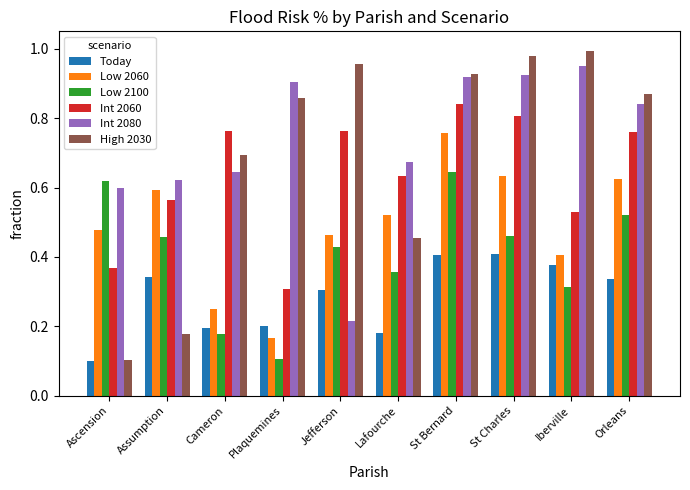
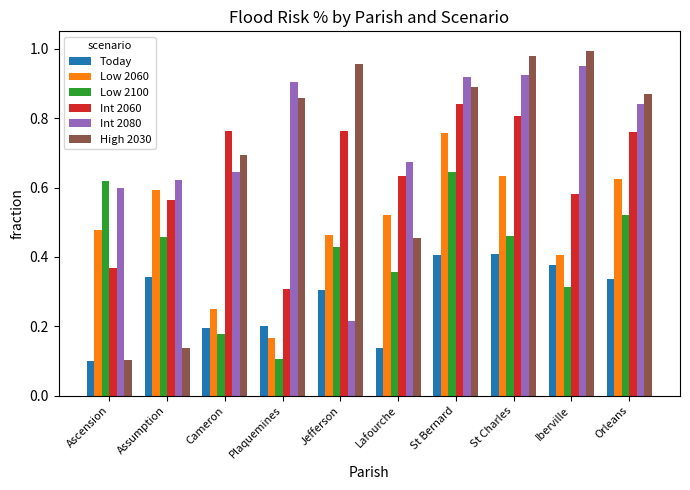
  {
    "Today": {
      "Ascension": 0.10,
      "Assumption": 0.34,
      "Cameron": 0.20,
      "Plaquemines": 0.20,
      "Jefferson": 0.31,
-     "Lafourche": 0.18,
+     "Lafourche": 0.14,
      "St Bernard": 0.41,
      "St Charles": 0.41,
      "Iberville": 0.38,
      "Orleans": 0.34
    },
    "Low 2060": {
      "Ascension": 0.48,
      "Assumption": 0.59,
      "Cameron": 0.25,
      "Plaquemines": 0.17,
      "Jefferson": 0.46,
      "Lafourche": 0.52,
      "St Bernard": 0.76,
      "St Charles": 0.63,
      "Iberville": 0.41,
      "Orleans": 0.63
    },
    "Low 2100": {
      "Ascension": 0.62,
      "Assumption": 0.46,
      "Cameron": 0.18,
      "Plaquemines": 0.11,
      "Jefferson": 0.43,
      "Lafourche": 0.36,
      "St Bernard": 0.65,
      "St Charles": 0.46,
      "Iberville": 0.31,
      "Orleans": 0.52
    },
    "Int 2060": {
      "Ascension": 0.37,
      "Assumption": 0.56,
      "Cameron": 0.76,
      "Plaquemines": 0.31,
      "Jefferson": 0.76,
      "Lafourche": 0.63,
      "St Bernard": 0.84,
      "St Charles": 0.81,
-     "Iberville": 0.53,
+     "Iberville": 0.58,
      "Orleans": 0.76
    },
    "Int 2080": {
      "Ascension": 0.60,
      "Assumption": 0.62,
      "Cameron": 0.65,
      "Plaquemines": 0.90,
      "Jefferson": 0.22,
      "Lafourche": 0.67,
      "St Bernard": 0.92,
      "St Charles": 0.92,
      "Iberville": 0.95,
      "Orleans": 0.84
    },
    "High 2030": {
      "Ascension": 0.10,
-     "Assumption": 0.18,
+     "Assumption": 0.14,
      "Cameron": 0.70,
      "Plaquemines": 0.86,
      "Jefferson": 0.96,
      "Lafourche": 0.45,
-     "St Bernard": 0.93,
+     "St Bernard": 0.89,
      "St Charles": 0.98,
      "Iberville": 0.99,
      "Orleans": 0.87
    }
  }
